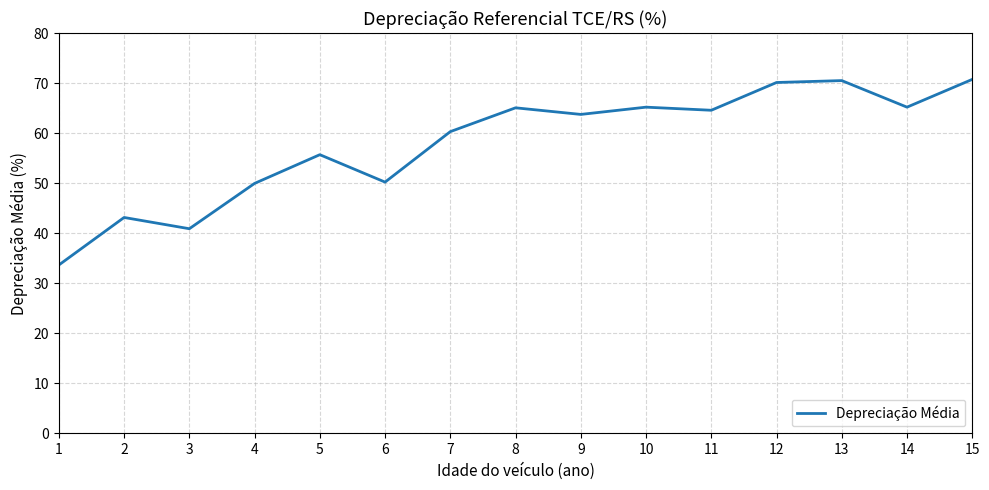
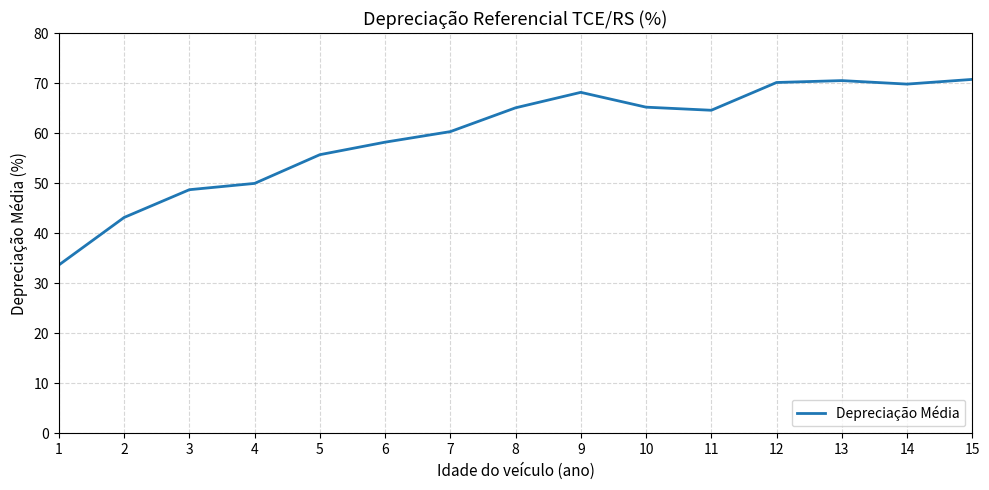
  {
    "1": 34,
    "2": 43,
-   "3": 41,
+   "3": 49,
    "4": 50,
    "5": 56,
-   "6": 50,
+   "6": 58,
    "7": 60,
    "8": 65,
-   "9": 64,
+   "9": 68,
    "10": 65,
    "11": 65,
    "12": 70,
    "13": 70,
-   "14": 65,
+   "14": 70,
    "15": 71
  }
